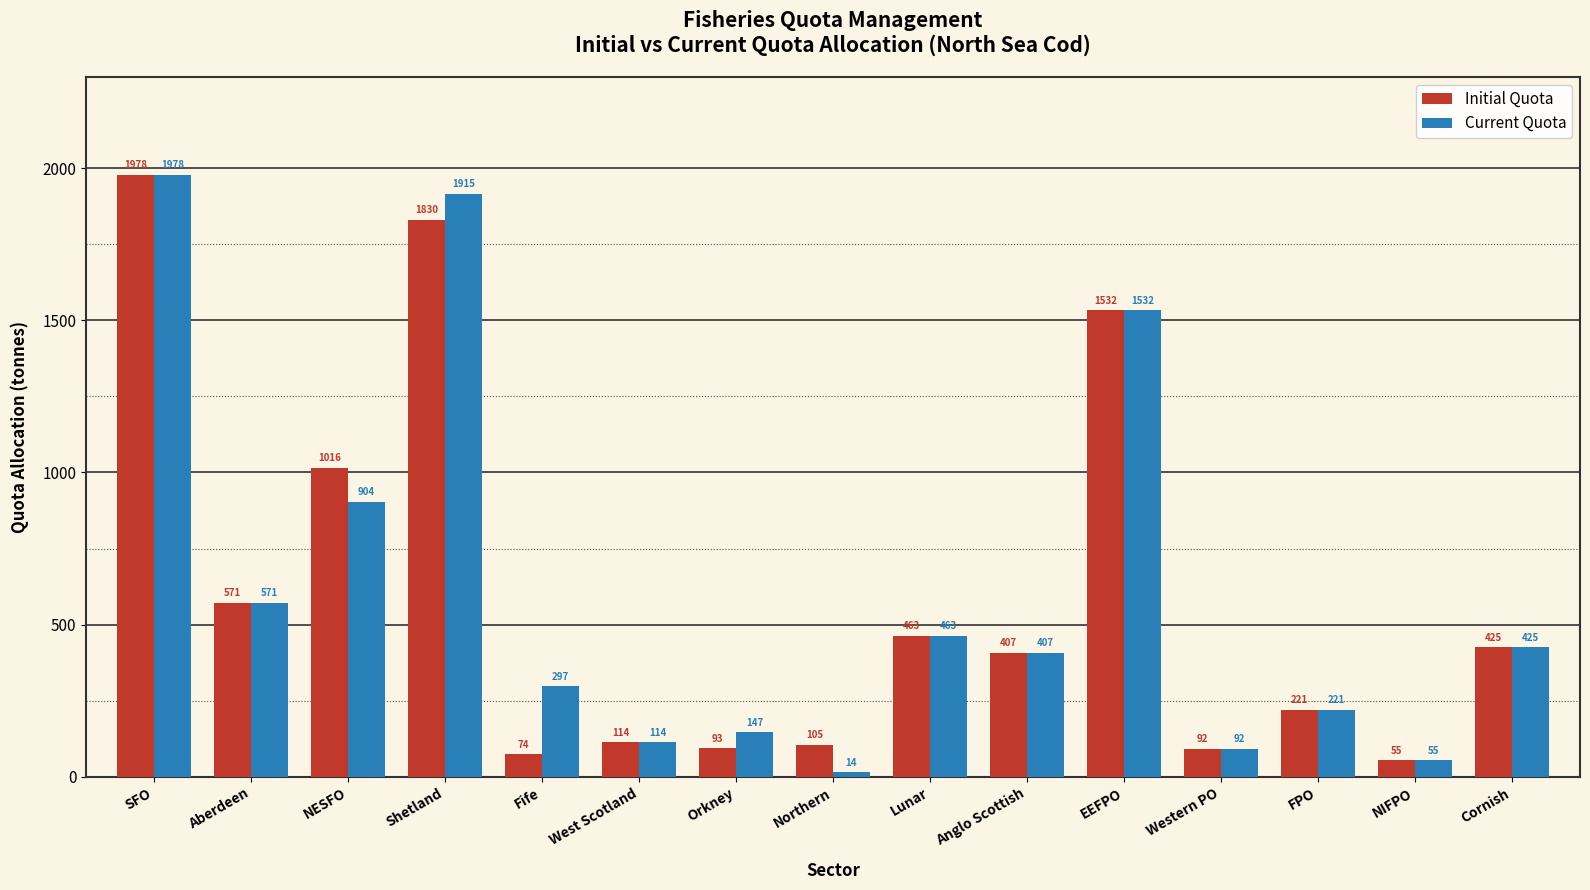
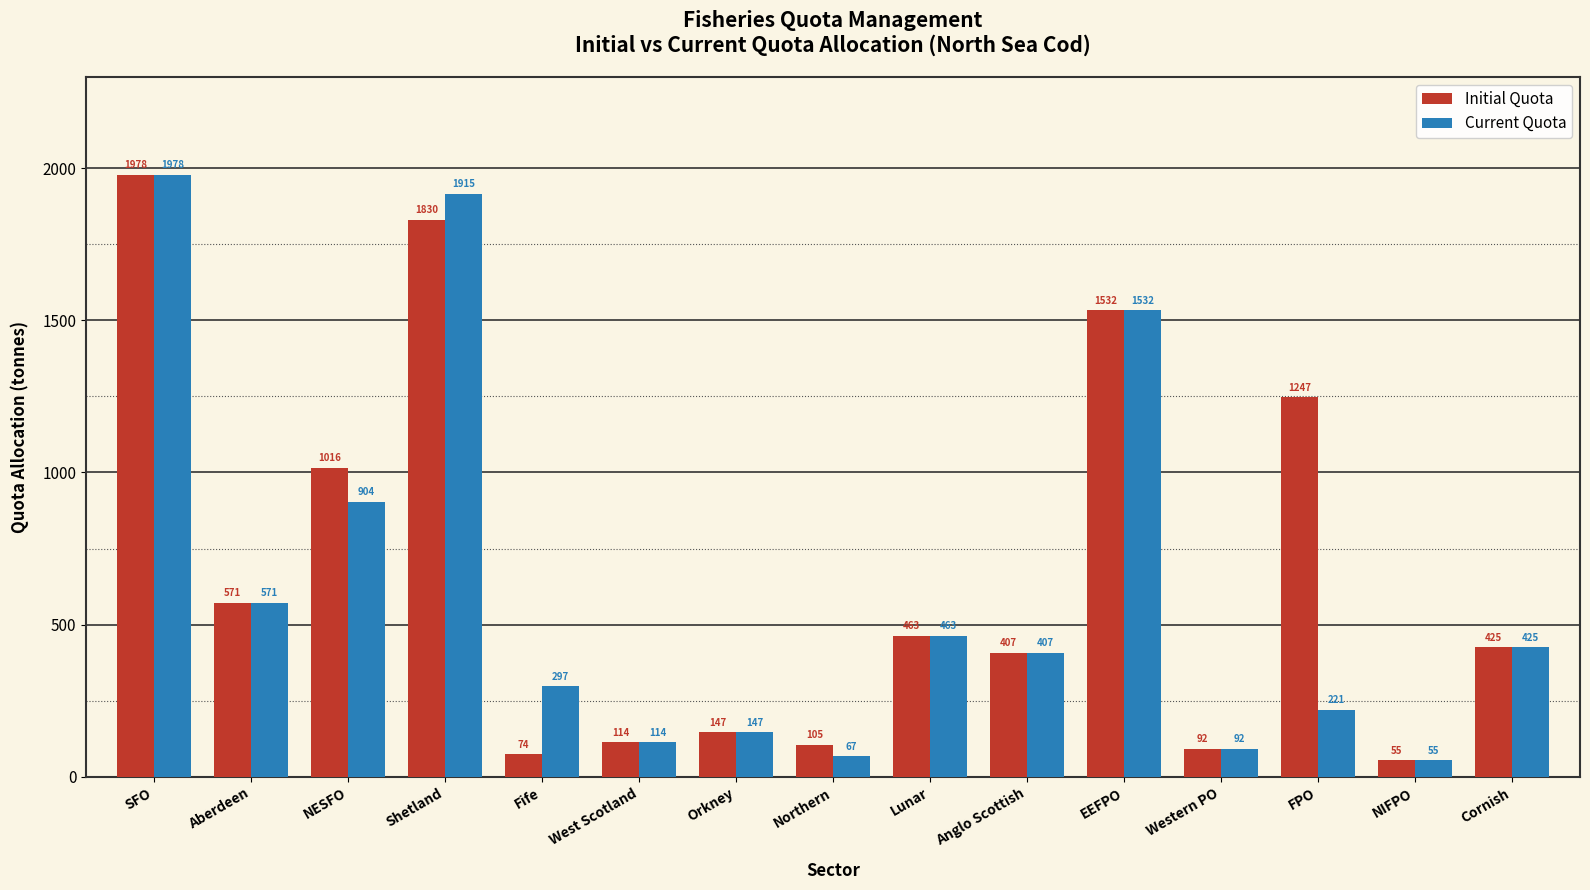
  {
    "Initial Quota": {
      "SFO": 1978,
      "Aberdeen": 571,
      "NESFO": 1016,
      "Shetland": 1830,
      "Fife": 74,
      "West Scotland": 114,
-     "Orkney": 93,
+     "Orkney": 147,
      "Northern": 105,
      "Lunar": 463,
      "Anglo Scottish": 407,
      "EEFPO": 1532,
      "Western PO": 92,
-     "FPO": 221,
+     "FPO": 1247,
      "NIFPO": 55,
      "Cornish": 425
    },
    "Current Quota": {
      "SFO": 1978,
      "Aberdeen": 571,
      "NESFO": 904,
      "Shetland": 1915,
      "Fife": 297,
      "West Scotland": 114,
      "Orkney": 147,
-     "Northern": 14,
+     "Northern": 67,
      "Lunar": 463,
      "Anglo Scottish": 407,
      "EEFPO": 1532,
      "Western PO": 92,
      "FPO": 221,
      "NIFPO": 55,
      "Cornish": 425
    }
  }
